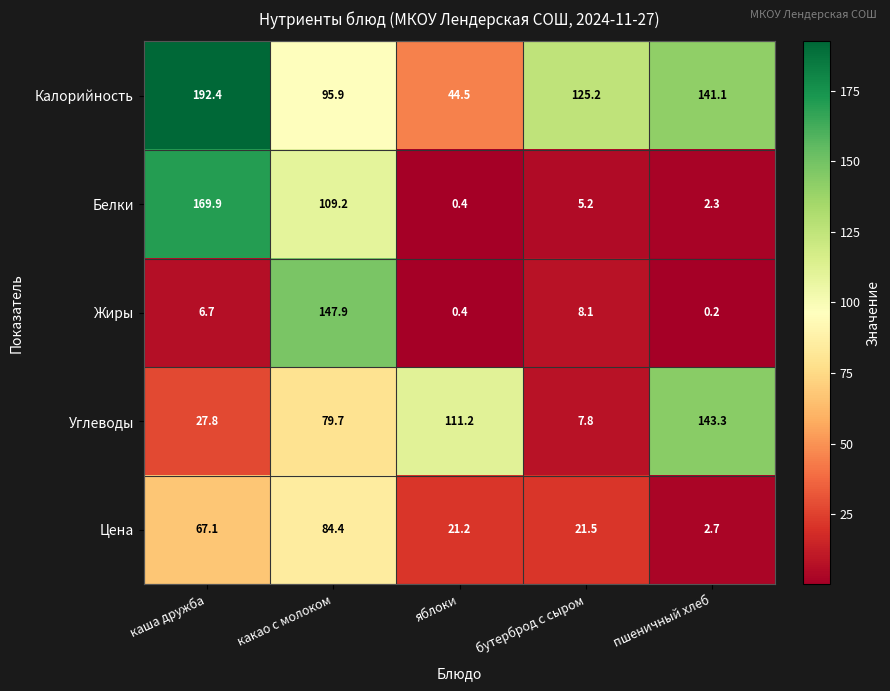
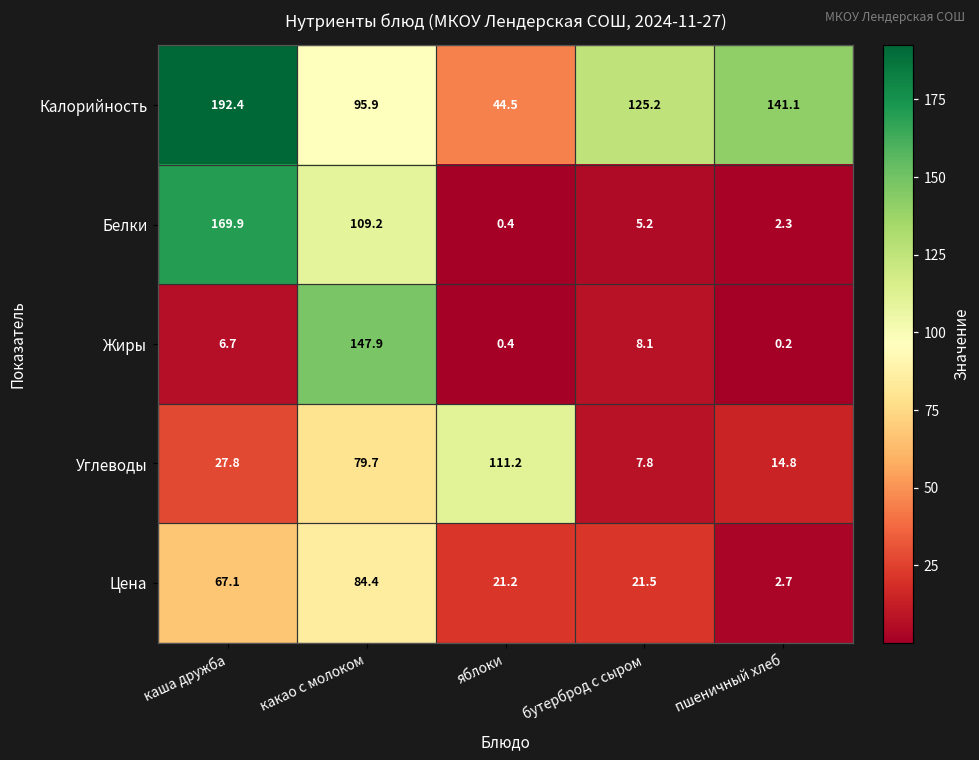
  {
    "Калорийность": {
      "каша дружба": 192.4,
      "какао с молоком": 95.9,
      "яблоки": 44.5,
      "бутерброд с сыром": 125.2,
      "пшеничный хлеб": 141.1
    },
    "Белки": {
      "каша дружба": 169.9,
      "какао с молоком": 109.2,
      "яблоки": 0.4,
      "бутерброд с сыром": 5.2,
      "пшеничный хлеб": 2.3
    },
    "Жиры": {
      "каша дружба": 6.7,
      "какао с молоком": 147.9,
      "яблоки": 0.4,
      "бутерброд с сыром": 8.1,
      "пшеничный хлеб": 0.2
    },
    "Углеводы": {
      "каша дружба": 27.8,
      "какао с молоком": 79.7,
      "яблоки": 111.2,
      "бутерброд с сыром": 7.8,
-     "пшеничный хлеб": 143.3
+     "пшеничный хлеб": 14.8
    },
    "Цена": {
      "каша дружба": 67.1,
      "какао с молоком": 84.4,
      "яблоки": 21.2,
      "бутерброд с сыром": 21.5,
      "пшеничный хлеб": 2.7
    }
  }
